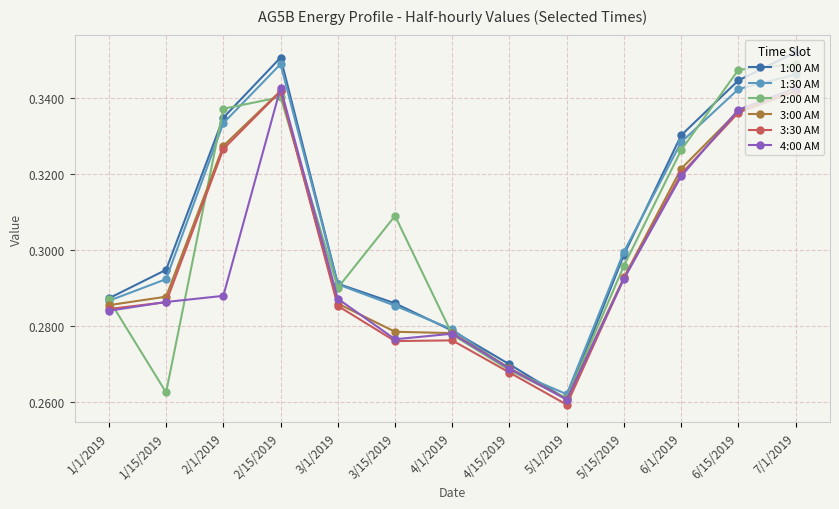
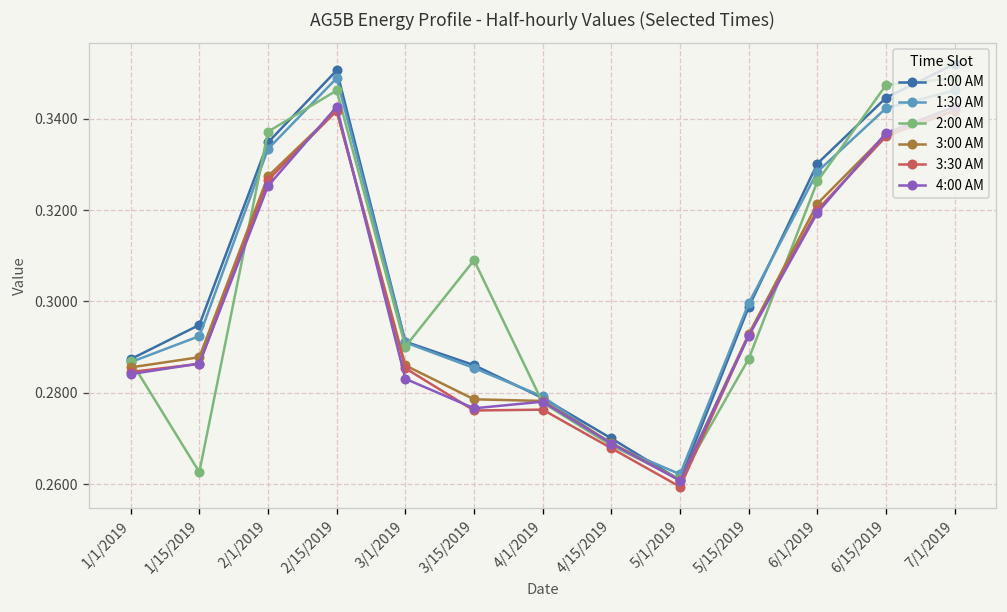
  {
    "2:00 AM": {
      "1/15/2019": 0.263,
      "2/1/2019": 0.337,
-     "2/15/2019": 0.340,
+     "2/15/2019": 0.346,
      "3/1/2019": 0.290,
      "3/15/2019": 0.309,
-     "5/15/2019": 0.296,
+     "5/15/2019": 0.287,
      "6/1/2019": 0.326,
      "6/15/2019": 0.347
    },
    "4:00 AM": {
-     "2/1/2019": 0.288,
+     "2/1/2019": 0.325,
      "2/15/2019": 0.343,
-     "3/1/2019": 0.287
+     "3/1/2019": 0.283
    }
  }
